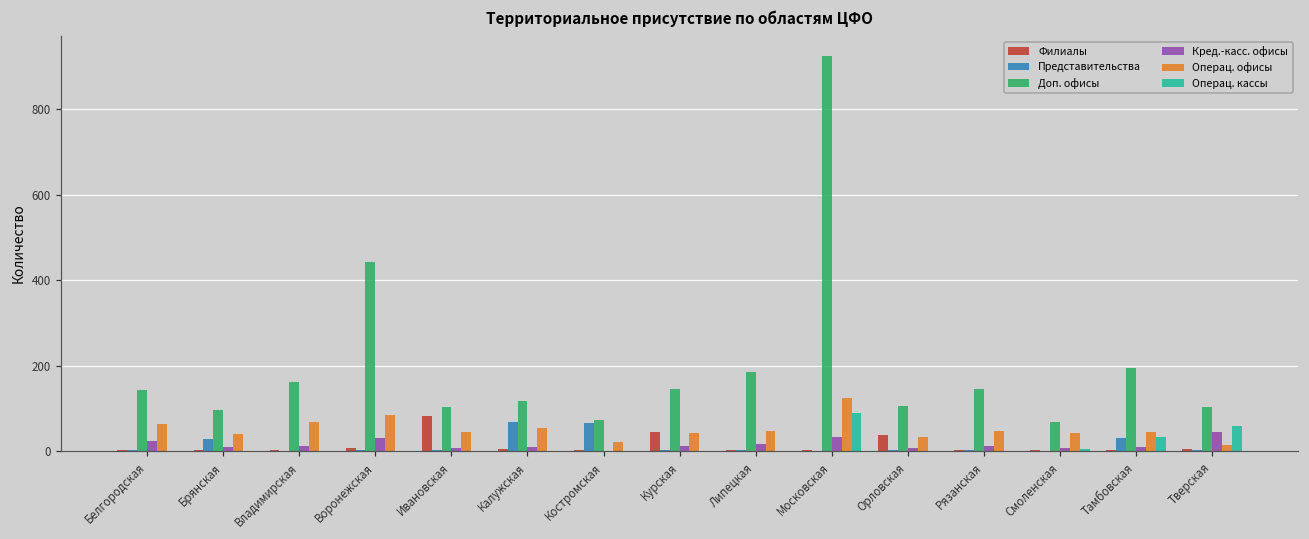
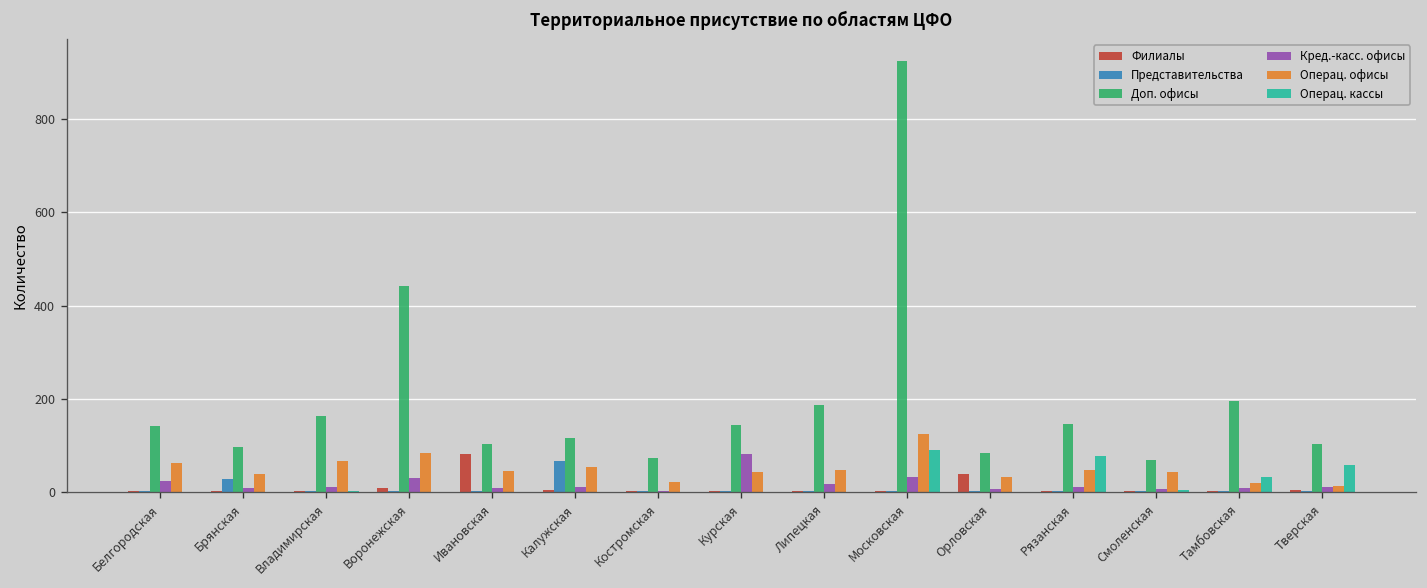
  {
    "Филиалы": {
      "Воронежская": 10,
      "Ивановская": 80,
-     "Курская": 50,
+     "Курская": 0,
      "Орловская": 40
    },
    "Представительства": {
      "Брянская": 30,
      "Калужская": 70,
-     "Костромская": 70,
-     "Тамбовская": 30
+     "Костромская": 0,
+     "Тамбовская": 0
    },
    "Доп. офисы": {
      "Белгородская": 140,
      "Брянская": 100,
      "Владимирская": 160,
      "Воронежская": 440,
      "Ивановская": 100,
      "Калужская": 120,
      "Костромская": 70,
      "Курская": 140,
      "Липецкая": 190,
      "Московская": 930,
-     "Орловская": 110,
+     "Орловская": 80,
      "Рязанская": 150,
      "Смоленская": 70,
      "Тамбовская": 200,
      "Тверская": 100
    },
    "Кред.-касс. офисы": {
      "Белгородская": 20,
      "Брянская": 10,
      "Владимирская": 10,
      "Воронежская": 30,
      "Ивановская": 10,
      "Калужская": 10,
-     "Курская": 10,
+     "Курская": 80,
      "Липецкая": 20,
      "Московская": 30,
      "Орловская": 10,
      "Рязанская": 10,
      "Тамбовская": 10,
-     "Тверская": 50
+     "Тверская": 10
    },
    "Операц. офисы": {
      "Белгородская": 60,
      "Брянская": 40,
      "Владимирская": 70,
      "Воронежская": 80,
      "Ивановская": 40,
      "Калужская": 50,
      "Костромская": 20,
      "Курская": 40,
      "Липецкая": 50,
      "Московская": 120,
      "Орловская": 30,
      "Рязанская": 50,
      "Смоленская": 40,
-     "Тамбовская": 40,
+     "Тамбовская": 20,
      "Тверская": 10
    },
    "Операц. кассы": {
      "Белгородская": 0,
      "Брянская": 0,
      "Воронежская": 0,
      "Ивановская": 0,
      "Калужская": 0,
      "Костромская": 0,
      "Курская": 0,
      "Липецкая": 0,
      "Московская": 90,
      "Орловская": 0,
-     "Рязанская": 0,
+     "Рязанская": 80,
      "Тамбовская": 30,
      "Тверская": 60
    }
  }
